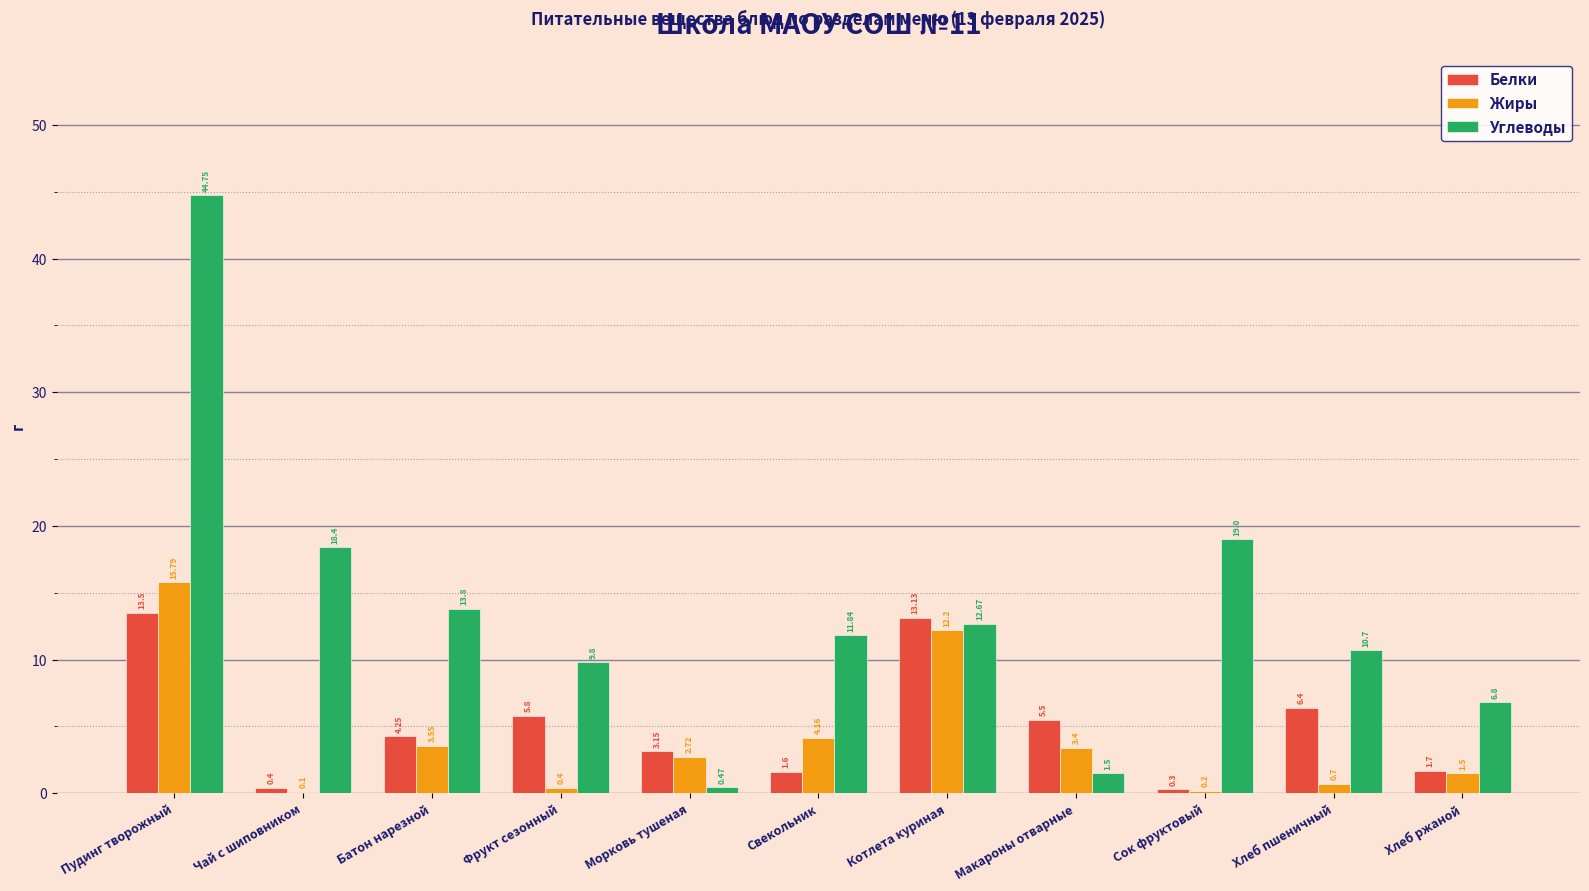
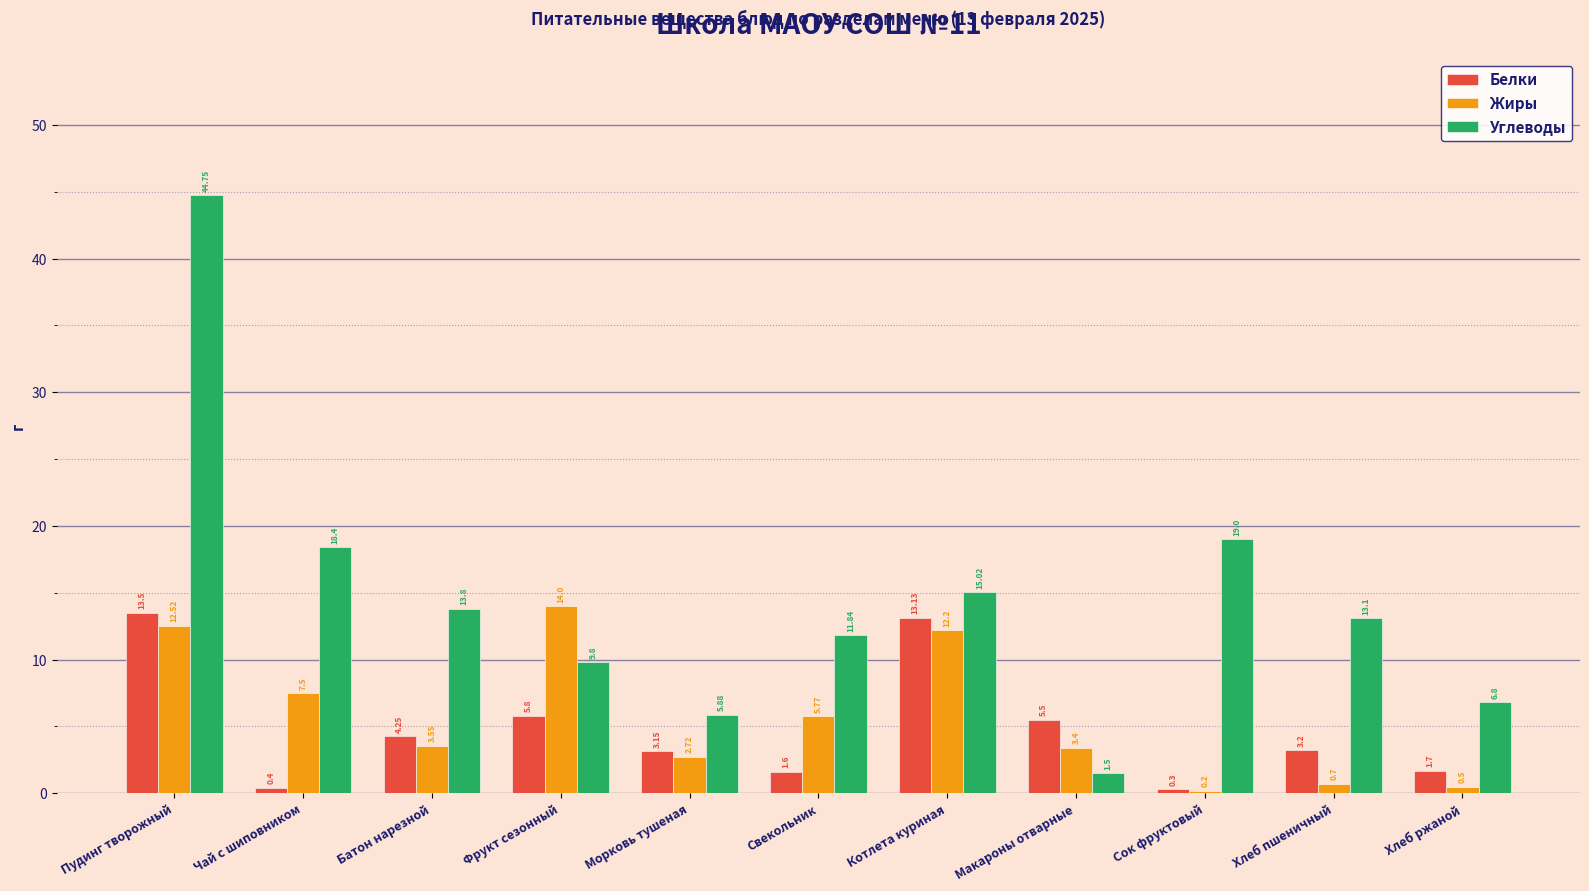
  {
    "Белки": {
      "Пудинг творожный": 13.5,
      "Чай с шиповником": 0.4,
      "Батон нарезной": 4.25,
      "Фрукт сезонный": 5.8,
      "Морковь тушеная": 3.15,
      "Свекольник": 1.6,
      "Котлета куриная": 13.13,
      "Макароны отварные": 5.5,
      "Сок фруктовый": 0.3,
-     "Хлеб пшеничный": 6.4,
+     "Хлеб пшеничный": 3.2,
      "Хлеб ржаной": 1.7
    },
    "Жиры": {
-     "Пудинг творожный": 15.79,
-     "Чай с шиповником": 0.1,
+     "Пудинг творожный": 12.52,
+     "Чай с шиповником": 7.5,
      "Батон нарезной": 3.55,
-     "Фрукт сезонный": 0.4,
+     "Фрукт сезонный": 14.0,
      "Морковь тушеная": 2.72,
-     "Свекольник": 4.16,
+     "Свекольник": 5.77,
      "Котлета куриная": 12.2,
      "Макароны отварные": 3.4,
      "Сок фруктовый": 0.2,
      "Хлеб пшеничный": 0.7,
-     "Хлеб ржаной": 1.5
+     "Хлеб ржаной": 0.5
    },
    "Углеводы": {
      "Пудинг творожный": 44.75,
      "Чай с шиповником": 18.4,
      "Батон нарезной": 13.8,
      "Фрукт сезонный": 9.8,
-     "Морковь тушеная": 0.47,
+     "Морковь тушеная": 5.88,
      "Свекольник": 11.84,
-     "Котлета куриная": 12.67,
+     "Котлета куриная": 15.02,
      "Макароны отварные": 1.5,
      "Сок фруктовый": 19.0,
-     "Хлеб пшеничный": 10.7,
+     "Хлеб пшеничный": 13.1,
      "Хлеб ржаной": 6.8
    }
  }
